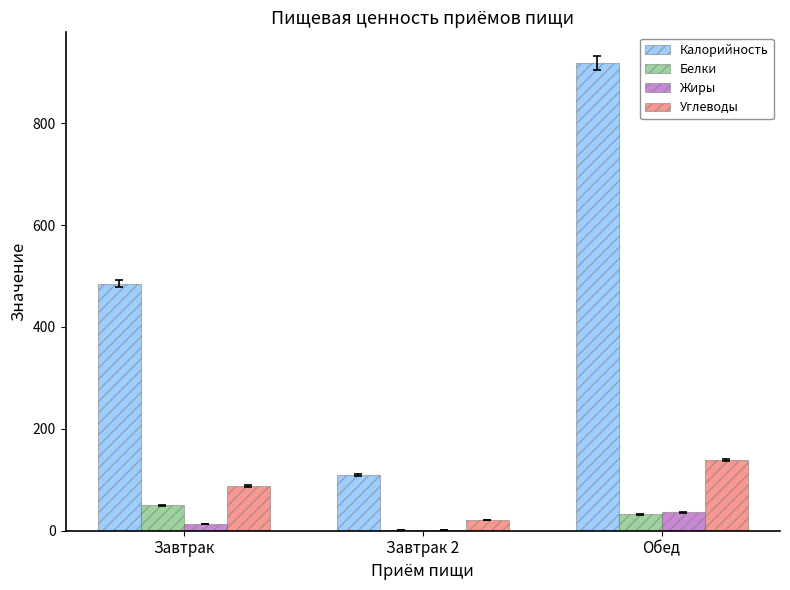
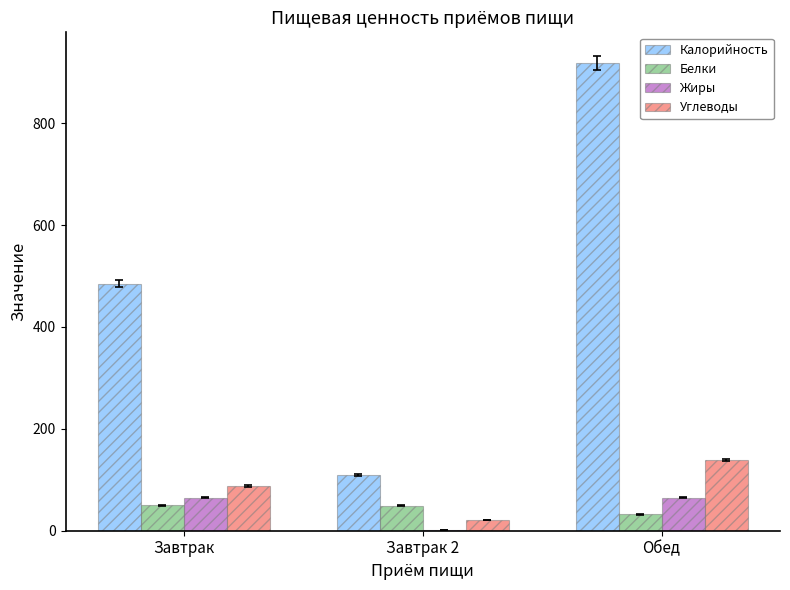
  {
    "Калорийность": {
      "Завтрак": 490,
      "Завтрак 2": 110,
      "Обед": 920
    },
    "Белки": {
      "Завтрак": 50,
-     "Завтрак 2": 0,
+     "Завтрак 2": 50,
      "Обед": 30
    },
    "Жиры": {
-     "Завтрак": 10,
-     "Обед": 40
+     "Завтрак": 70,
+     "Обед": 70
    },
    "Углеводы": {
      "Завтрак": 90,
      "Завтрак 2": 20,
      "Обед": 140
    }
  }
